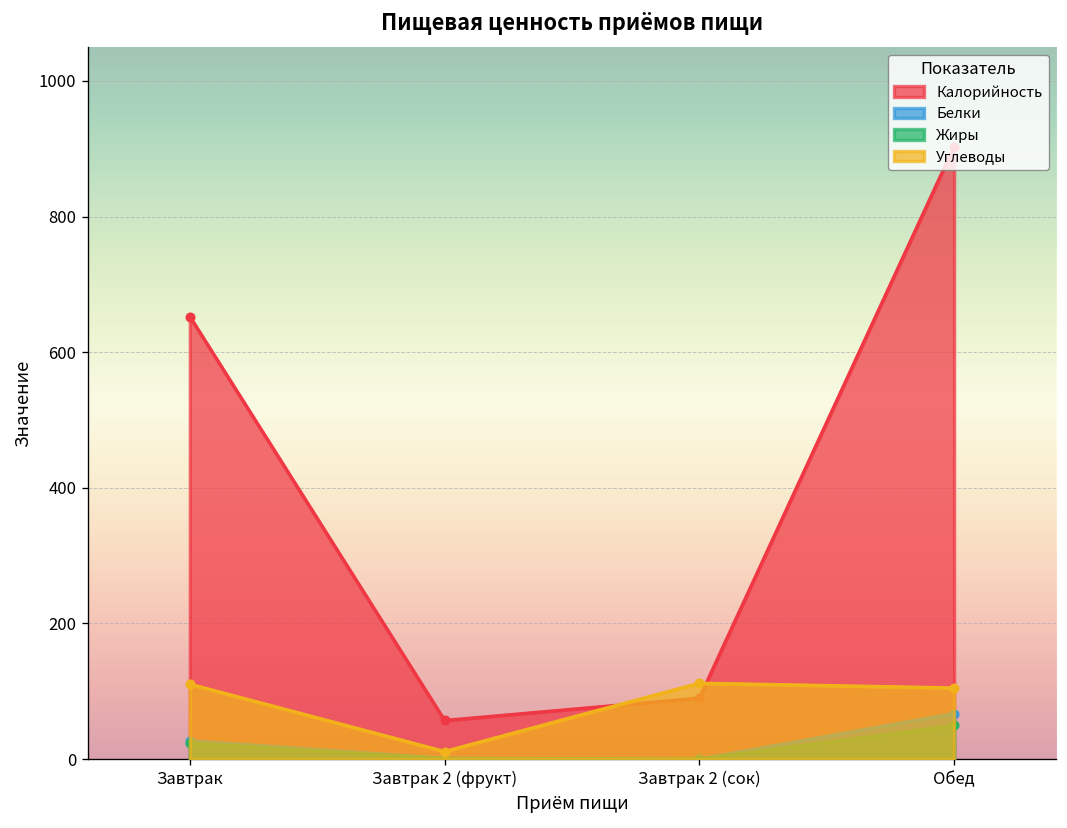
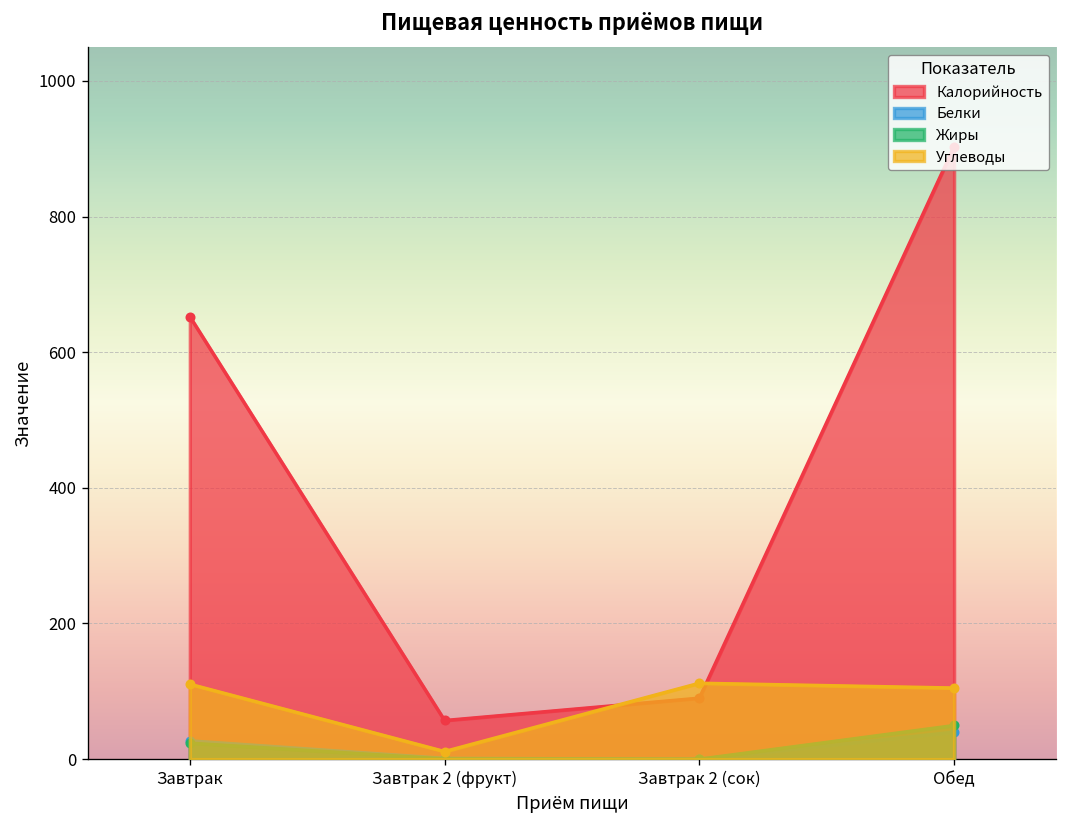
  {
    "Калорийность": {
      "Завтрак": 650,
      "Завтрак 2 (фрукт)": 60,
      "Завтрак 2 (сок)": 90
    },
    "Белки": {
-     "Обед": 70
+     "Обед": 40
    },
    "Жиры": {
      "Обед": 50
    },
    "Углеводы": {
      "Завтрак": 110,
      "Завтрак 2 (фрукт)": 10,
      "Завтрак 2 (сок)": 110,
      "Обед": 100
    }
  }
